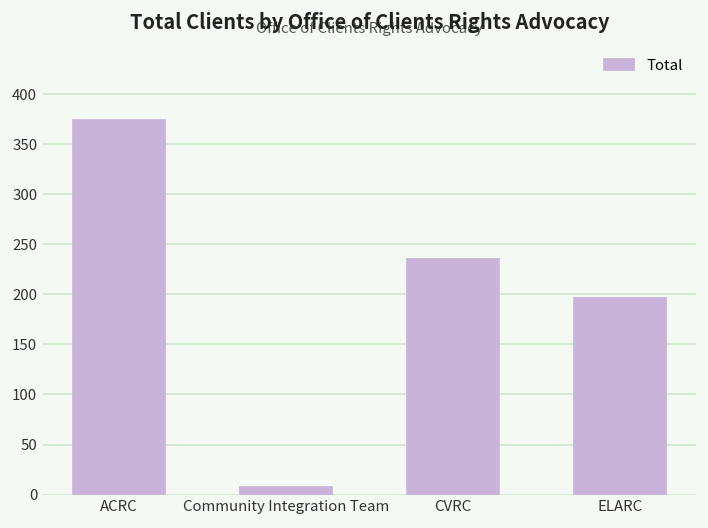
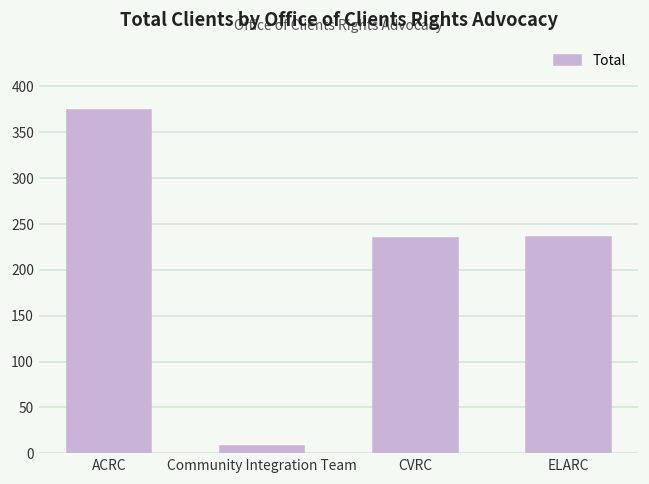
  {
    "ACRC": 370,
    "Community Integration Team": 10,
    "CVRC": 240,
-   "ELARC": 200
+   "ELARC": 240
  }
